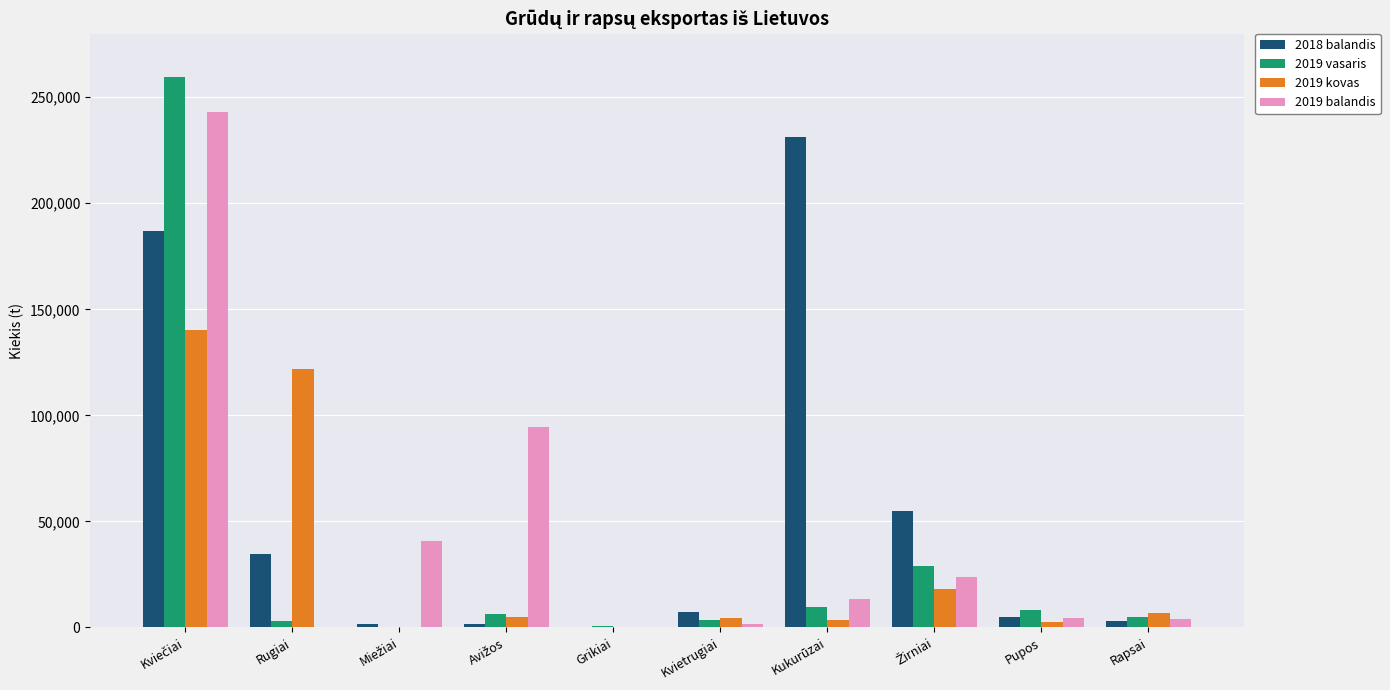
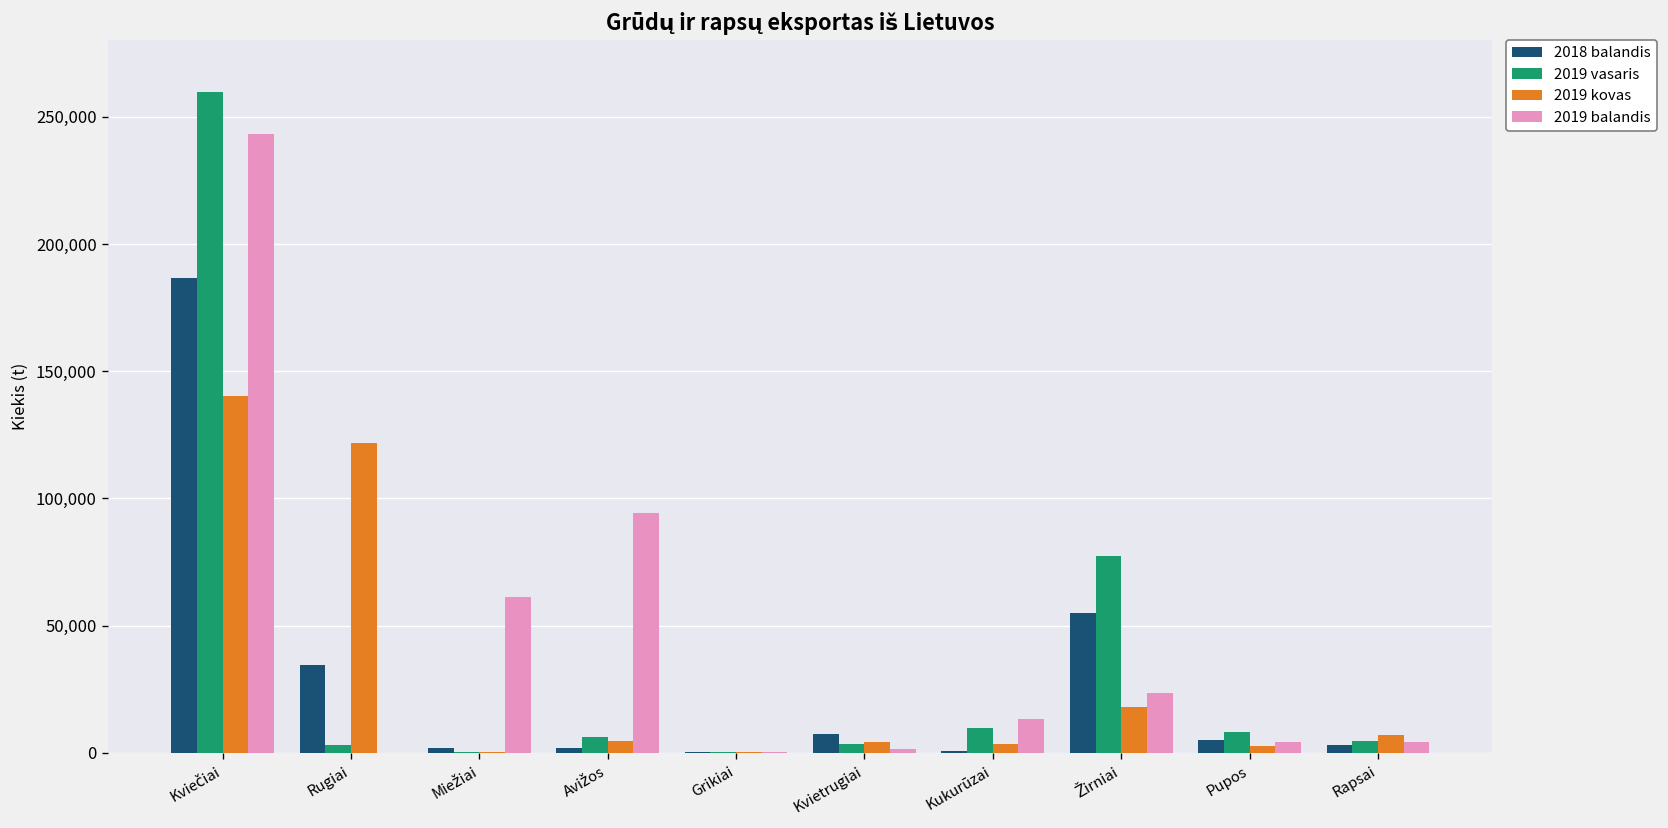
  {
    "2018 balandis": {
      "Kviečiai": "187,000",
      "Rugiai": "35,000",
      "Miežiai": "2,000",
      "Avižos": "2,000",
      "Kvietrugiai": "7,000",
-     "Kukurūzai": "231,000",
+     "Kukurūzai": "1,000",
      "Žirniai": "55,000",
      "Pupos": "5,000",
      "Rapsai": "3,000"
    },
    "2019 vasaris": {
      "Kviečiai": "260,000",
      "Rugiai": "3,000",
      "Avižos": "6,000",
      "Kvietrugiai": "4,000",
      "Kukurūzai": "10,000",
-     "Žirniai": "29,000",
+     "Žirniai": "78,000",
      "Pupos": "8,000",
      "Rapsai": "5,000"
    },
    "2019 kovas": {
      "Kviečiai": "140,000",
      "Rugiai": "122,000",
      "Avižos": "5,000",
      "Kvietrugiai": "4,000",
      "Kukurūzai": "4,000",
      "Žirniai": "18,000",
      "Pupos": "3,000",
      "Rapsai": "7,000"
    },
    "2019 balandis": {
      "Kviečiai": "243,000",
-     "Miežiai": "41,000",
+     "Miežiai": "61,000",
      "Avižos": "94,000",
      "Kvietrugiai": "1,000",
      "Kukurūzai": "13,000",
      "Žirniai": "24,000",
      "Pupos": "4,000",
      "Rapsai": "4,000"
    }
  }
